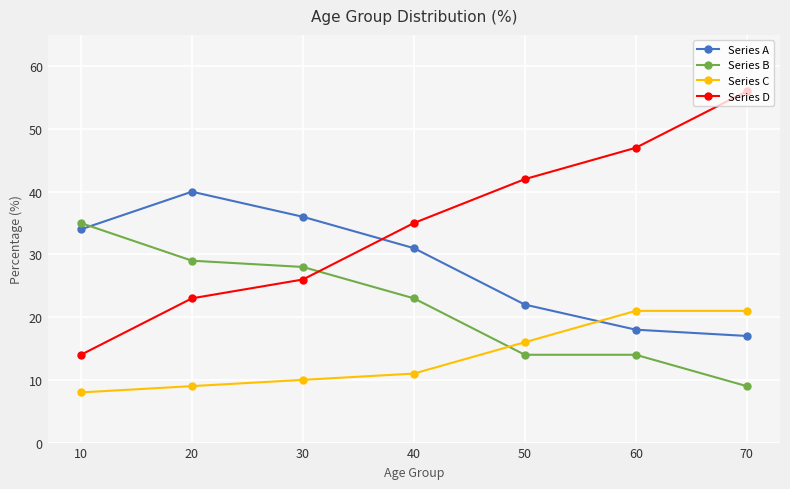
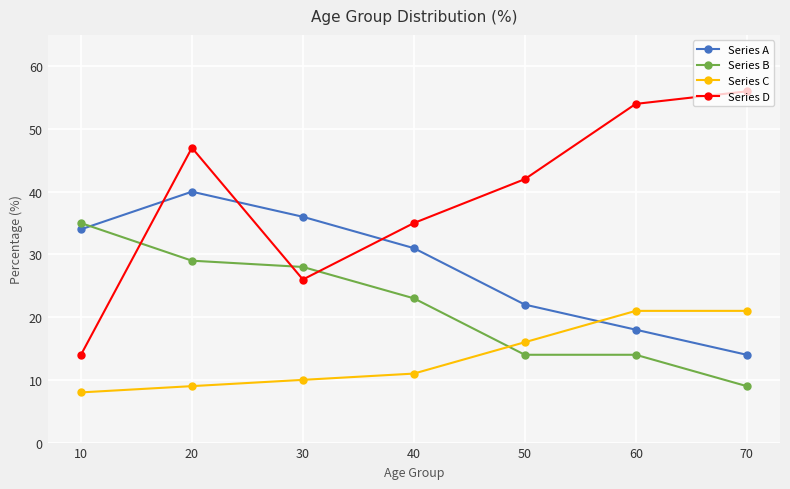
  {
    "Series A": {
      "10": 34,
      "20": 40,
      "30": 36,
      "40": 31,
      "50": 22,
      "60": 18,
-     "70": 17
+     "70": 14
    },
    "Series B": {
      "10": 35,
      "20": 29,
      "30": 28,
      "40": 23,
      "50": 14,
      "60": 14,
      "70": 9
    },
    "Series C": {
      "10": 8,
      "20": 9,
      "30": 10,
      "40": 11,
      "50": 16,
      "60": 21,
      "70": 21
    },
    "Series D": {
      "10": 14,
-     "20": 23,
+     "20": 47,
      "30": 26,
      "40": 35,
      "50": 42,
-     "60": 47
+     "60": 54
    }
  }
